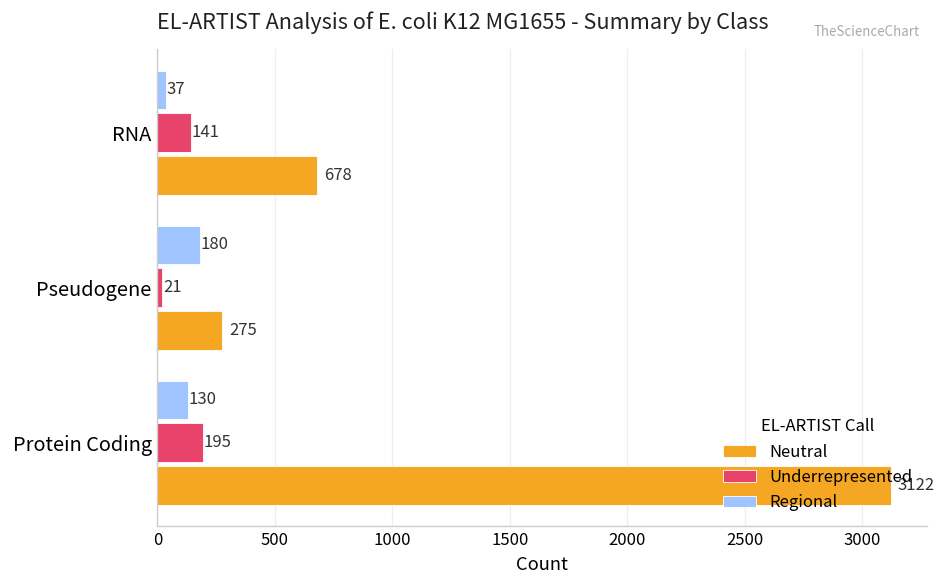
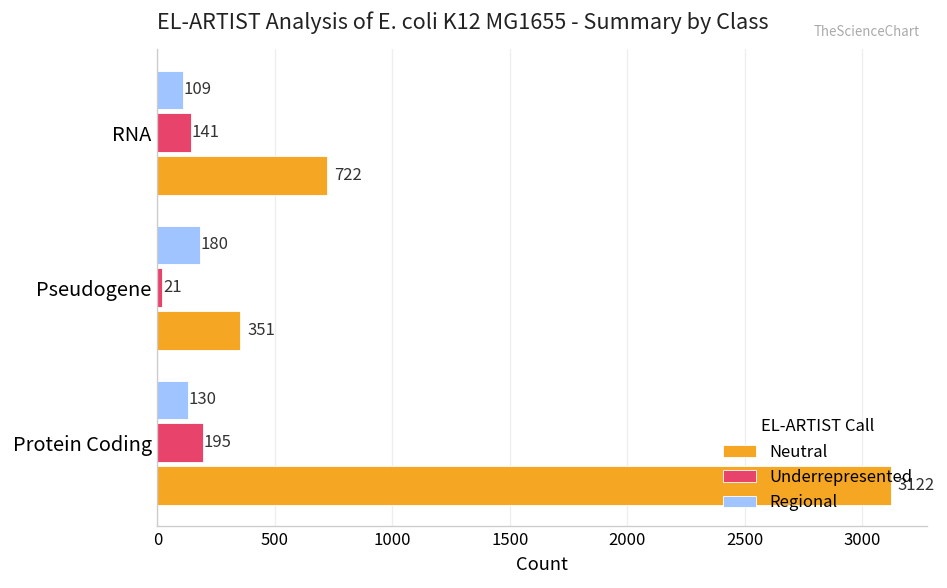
  {
    "Neutral": {
-     "RNA": 678,
-     "Pseudogene": 275,
+     "RNA": 722,
+     "Pseudogene": 351,
      "Protein Coding": 3122
    },
    "Underrepresented": {
      "RNA": 141,
      "Pseudogene": 21,
      "Protein Coding": 195
    },
    "Regional": {
-     "RNA": 37,
+     "RNA": 109,
      "Pseudogene": 180,
      "Protein Coding": 130
    }
  }
